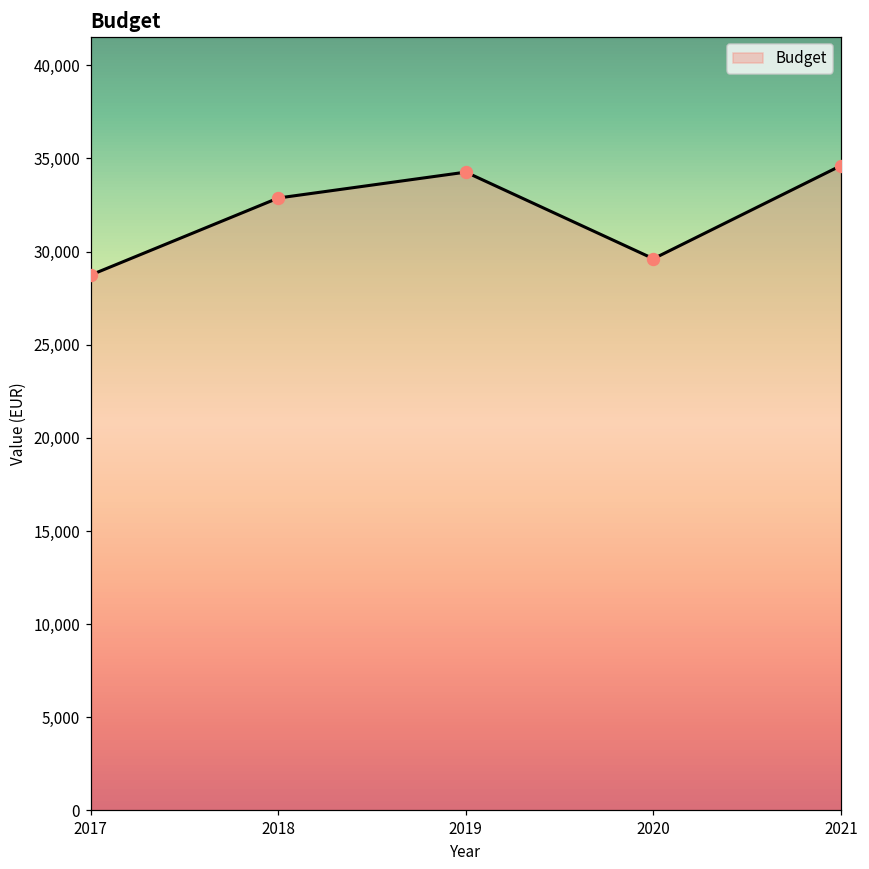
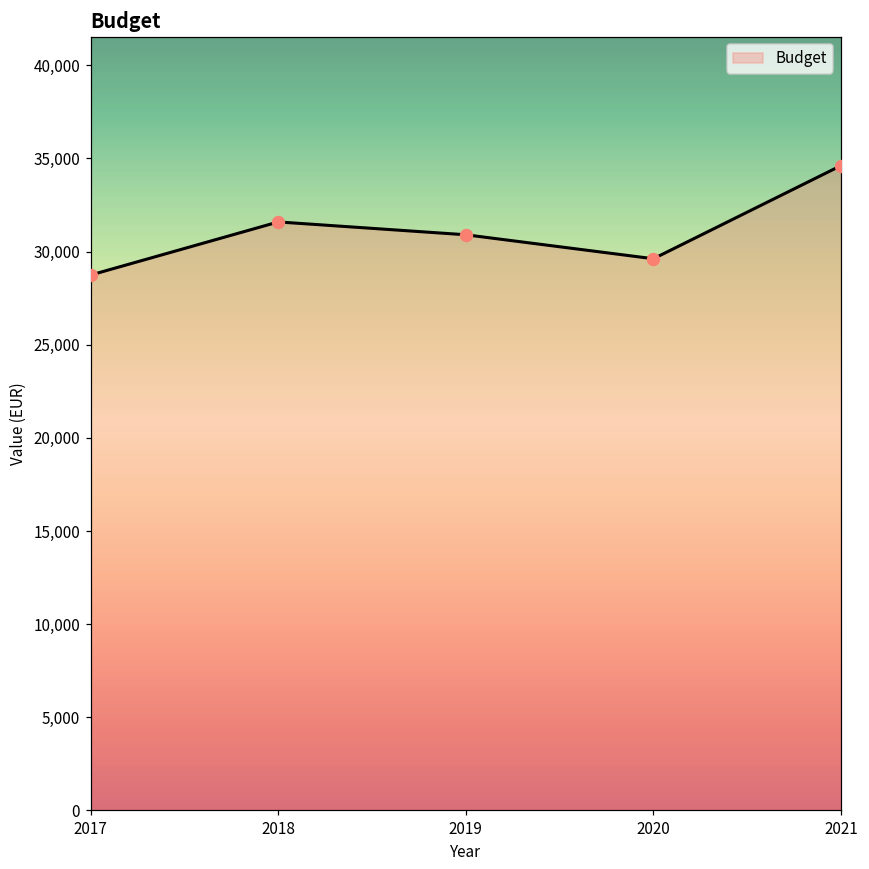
  {
    "2017": "28,700",
-   "2018": "32,900",
-   "2019": "34,300",
+   "2018": "31,600",
+   "2019": "30,900",
    "2020": "29,600",
    "2021": "34,600"
  }
